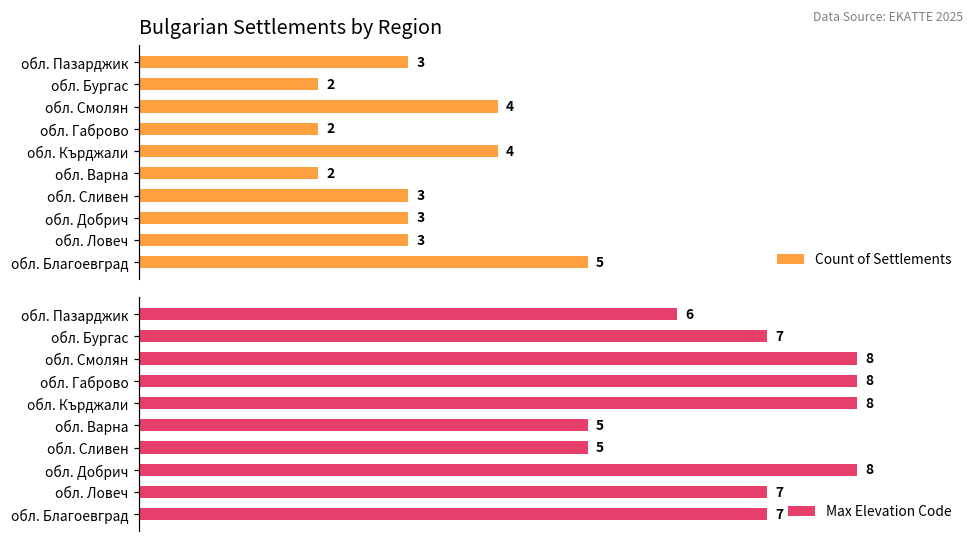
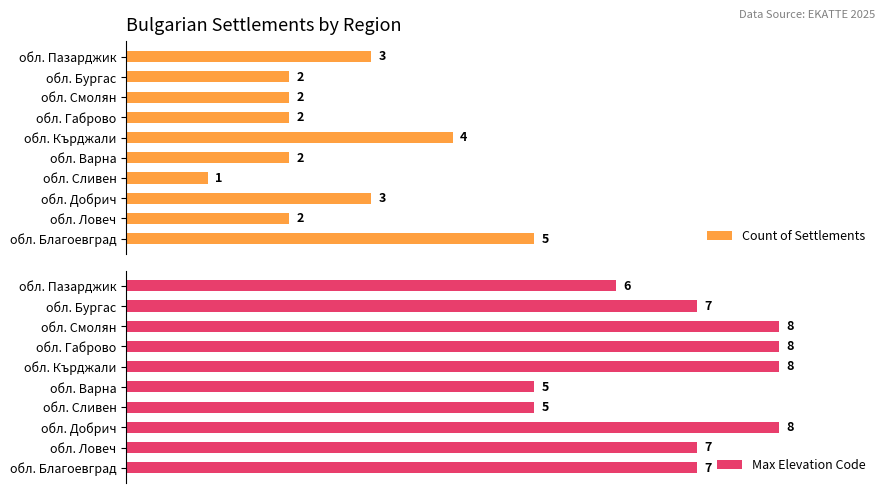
  {
    "Bulgarian Settlements by Region": {
      "обл. Пазарджик": 3,
      "обл. Бургас": 2,
-     "обл. Смолян": 4,
+     "обл. Смолян": 2,
      "обл. Габрово": 2,
      "обл. Кърджали": 4,
      "обл. Варна": 2,
-     "обл. Сливен": 3,
+     "обл. Сливен": 1,
      "обл. Добрич": 3,
-     "обл. Ловеч": 3,
+     "обл. Ловеч": 2,
      "обл. Благоевград": 5
    }
  }
